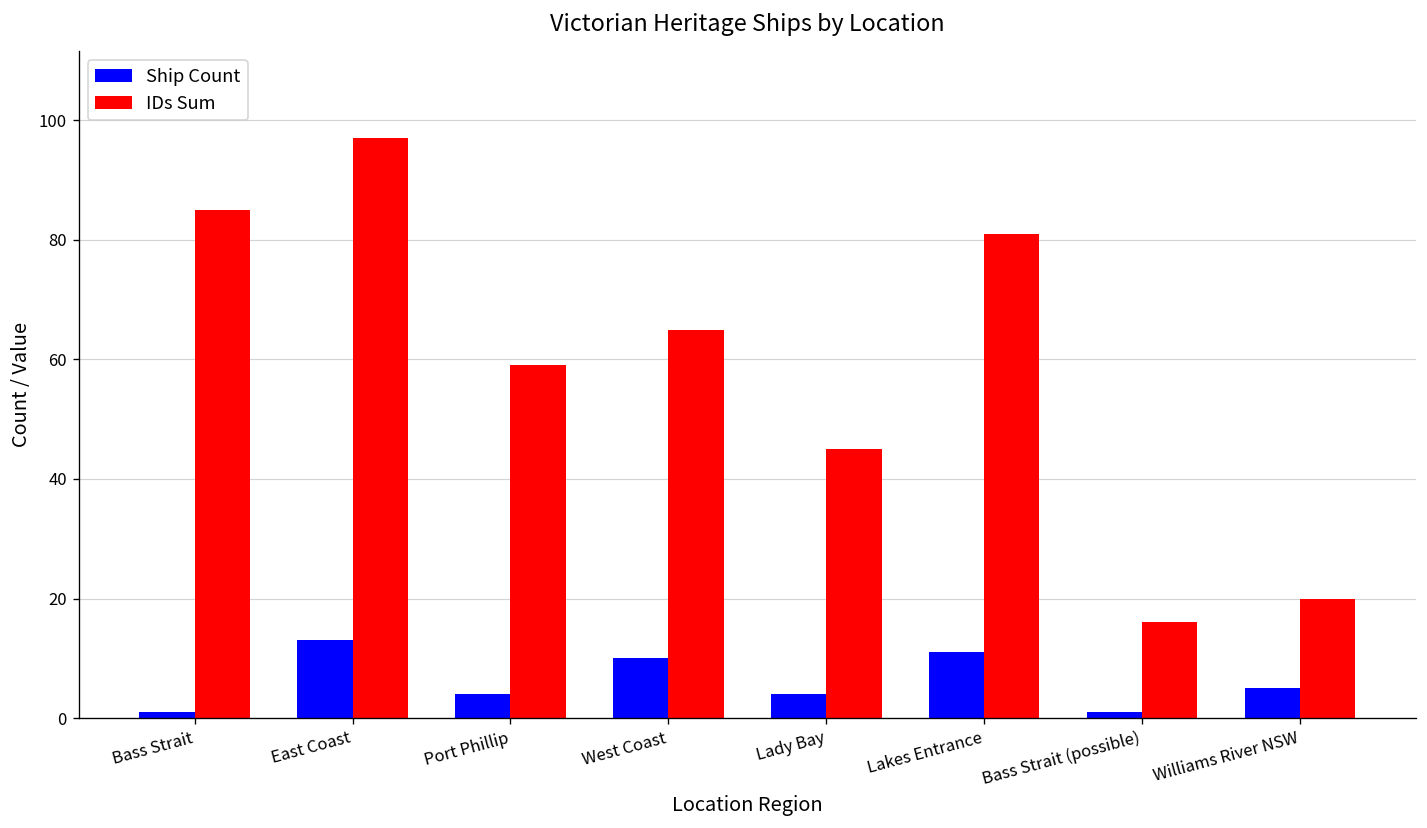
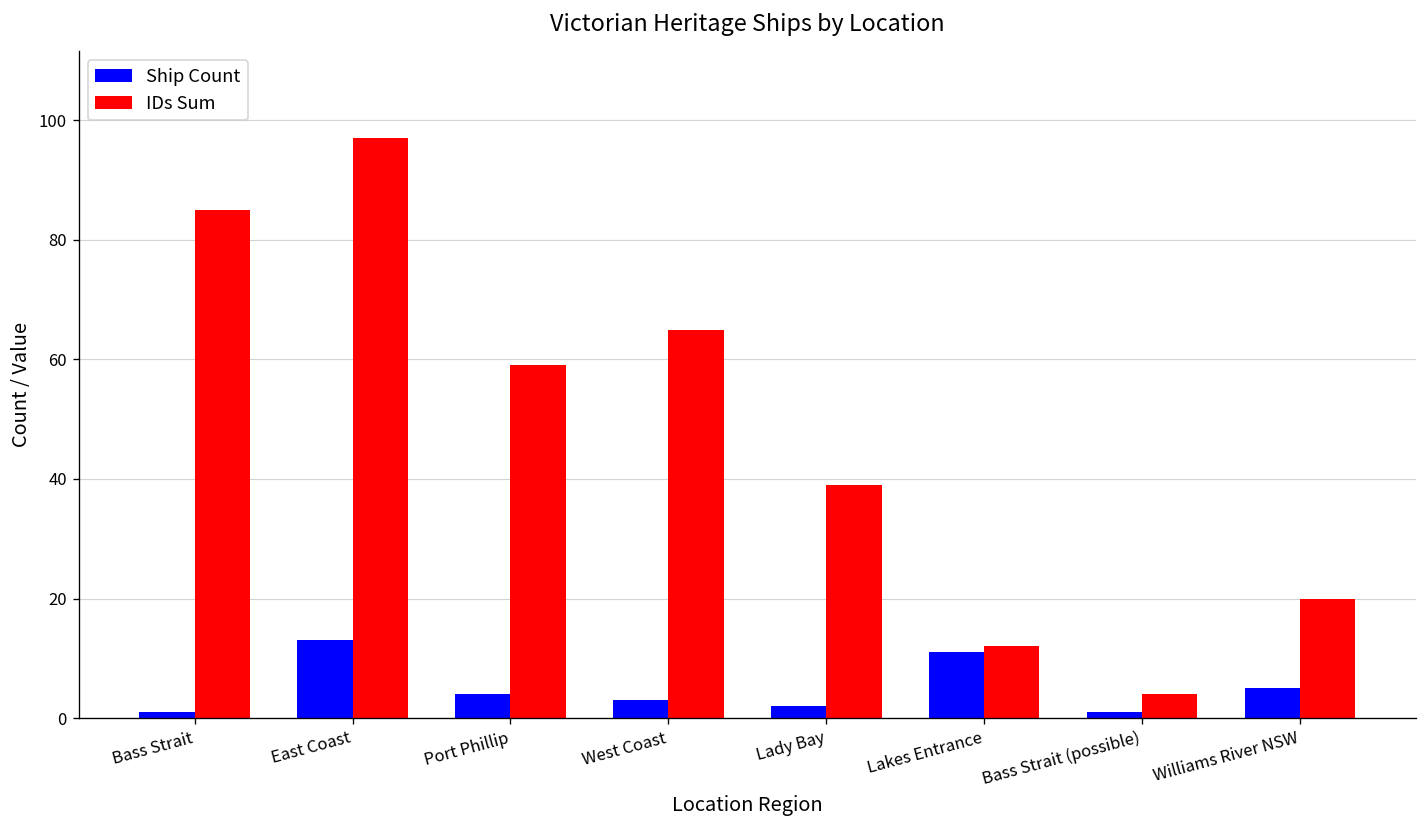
  {
    "Ship Count": {
      "Bass Strait": 1,
      "East Coast": 13,
      "Port Phillip": 4,
-     "West Coast": 10,
-     "Lady Bay": 4,
+     "West Coast": 3,
+     "Lady Bay": 2,
      "Lakes Entrance": 11,
      "Bass Strait (possible)": 1,
      "Williams River NSW": 5
    },
    "IDs Sum": {
      "Bass Strait": 85,
      "East Coast": 97,
      "Port Phillip": 59,
      "West Coast": 65,
-     "Lady Bay": 45,
-     "Lakes Entrance": 81,
-     "Bass Strait (possible)": 16,
+     "Lady Bay": 39,
+     "Lakes Entrance": 12,
+     "Bass Strait (possible)": 4,
      "Williams River NSW": 20
    }
  }
